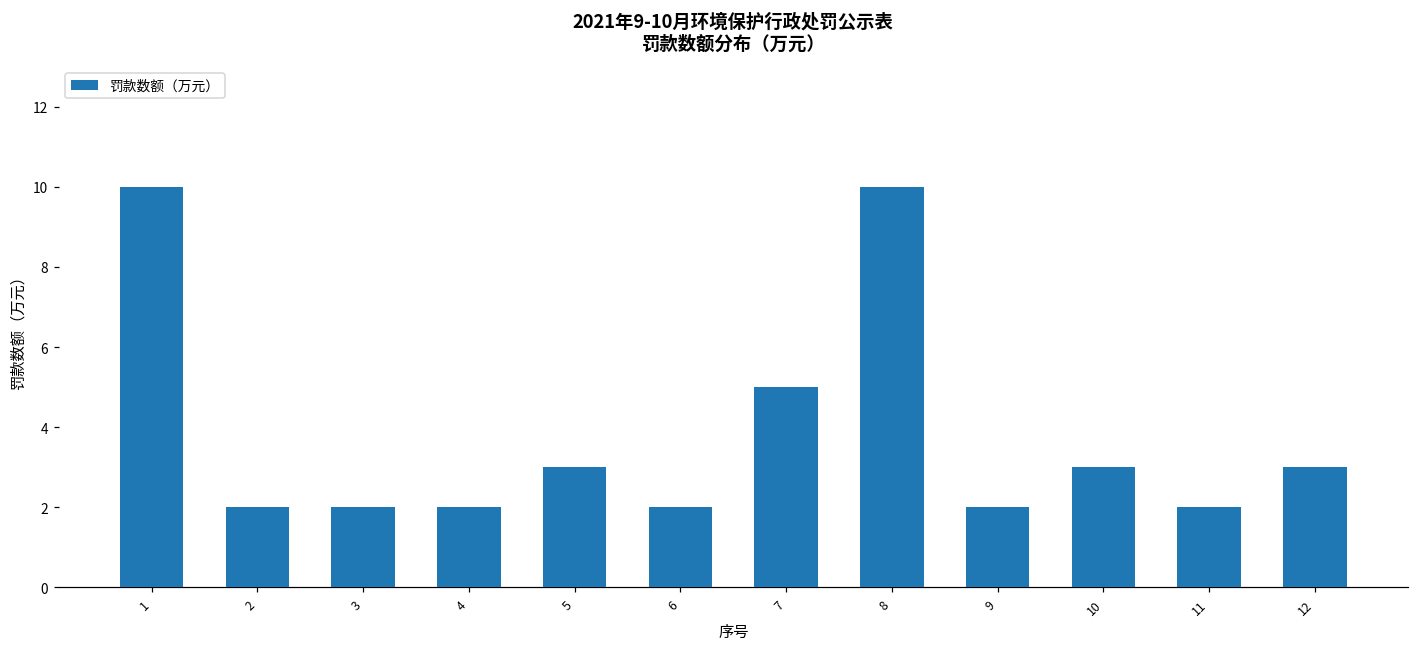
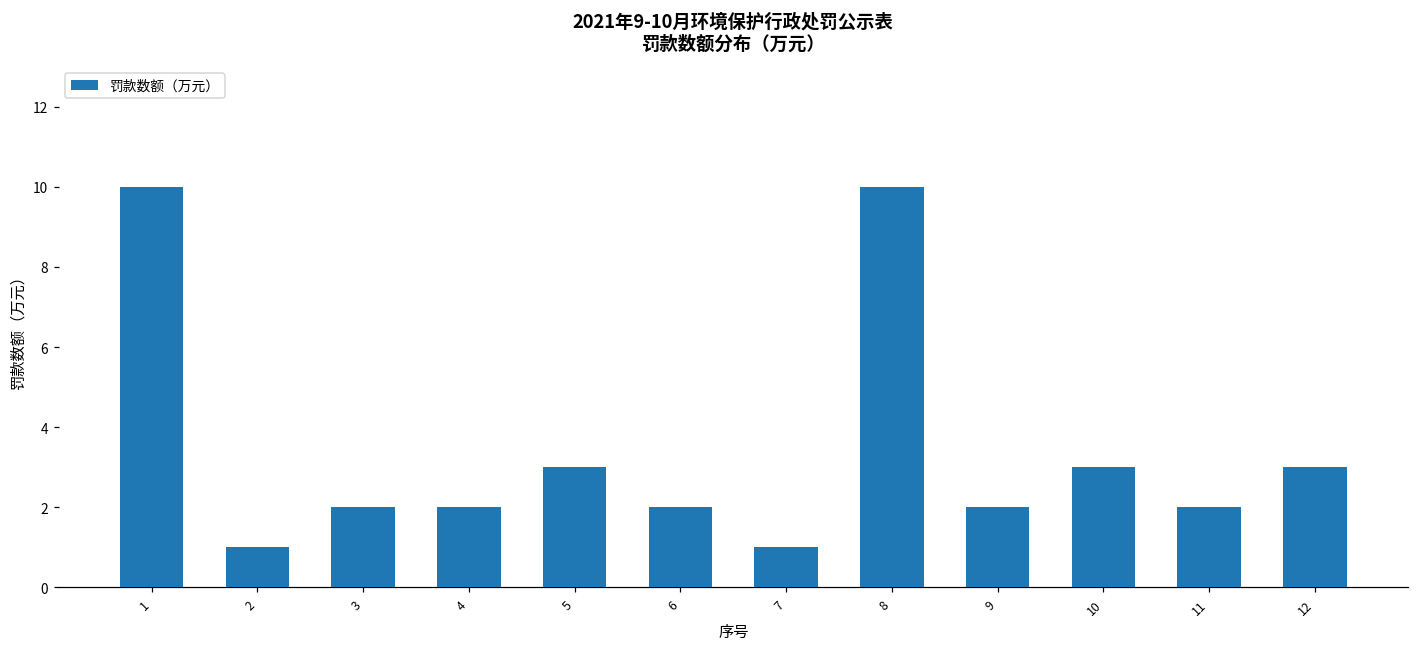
  {
    "1": 10,
-   "2": 2,
+   "2": 1,
    "3": 2,
    "4": 2,
    "5": 3,
    "6": 2,
-   "7": 5,
+   "7": 1,
    "8": 10,
    "9": 2,
    "10": 3,
    "11": 2,
    "12": 3
  }
